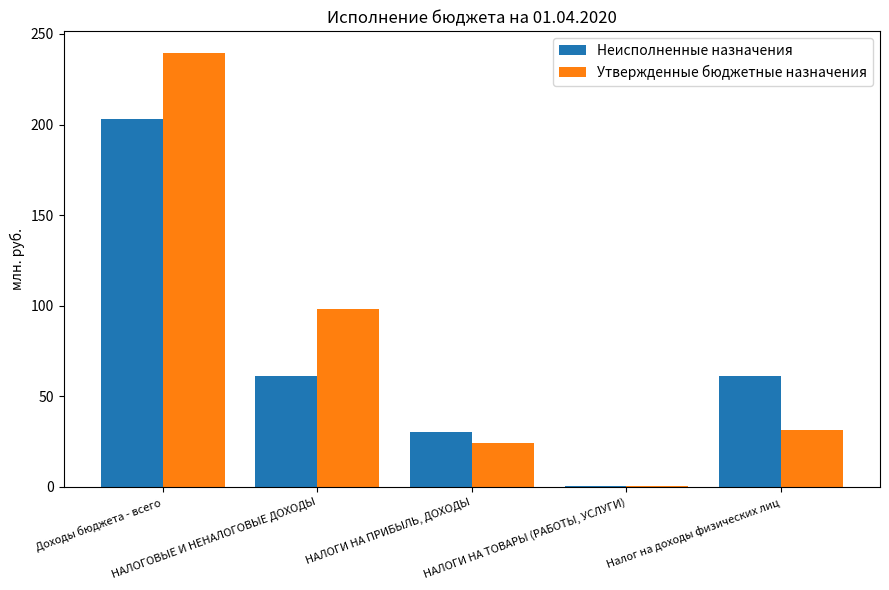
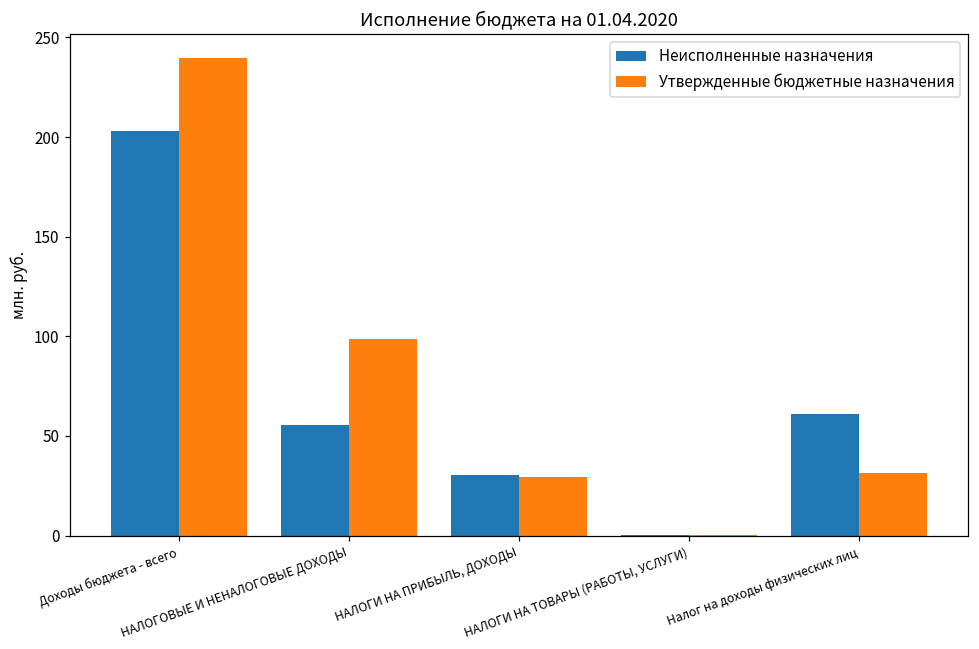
  {
    "Неисполненные назначения": {
      "Доходы бюджета - всего": 203,
-     "НАЛОГОВЫЕ И НЕНАЛОГОВЫЕ ДОХОДЫ": 61,
+     "НАЛОГОВЫЕ И НЕНАЛОГОВЫЕ ДОХОДЫ": 56,
      "НАЛОГИ НА ПРИБЫЛЬ, ДОХОДЫ": 30,
      "Налог на доходы физических лиц": 61
    },
    "Утвержденные бюджетные назначения": {
      "Доходы бюджета - всего": 239,
      "НАЛОГОВЫЕ И НЕНАЛОГОВЫЕ ДОХОДЫ": 98,
-     "НАЛОГИ НА ПРИБЫЛЬ, ДОХОДЫ": 24,
+     "НАЛОГИ НА ПРИБЫЛЬ, ДОХОДЫ": 29,
      "Налог на доходы физических лиц": 31
    }
  }
